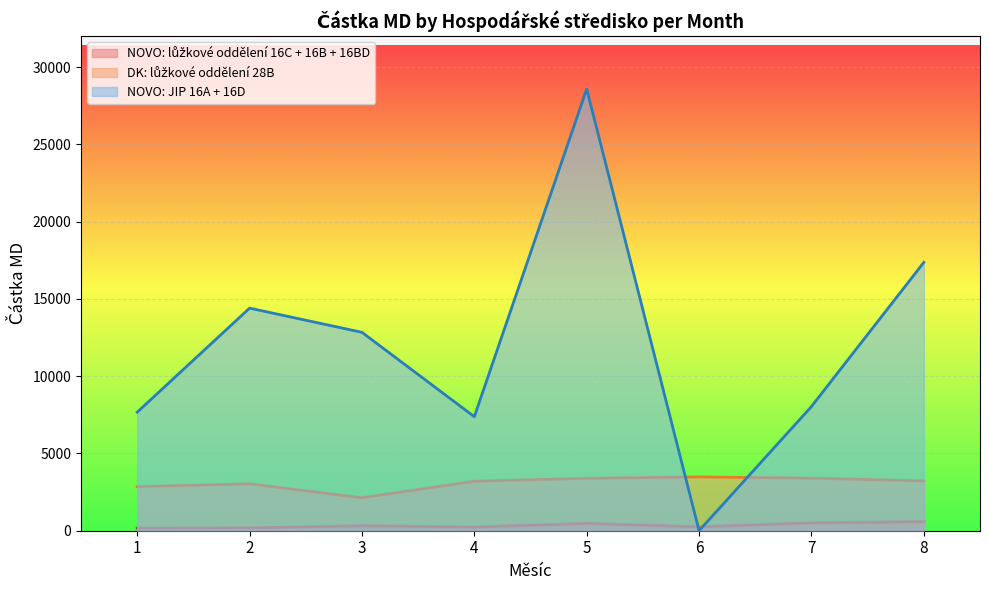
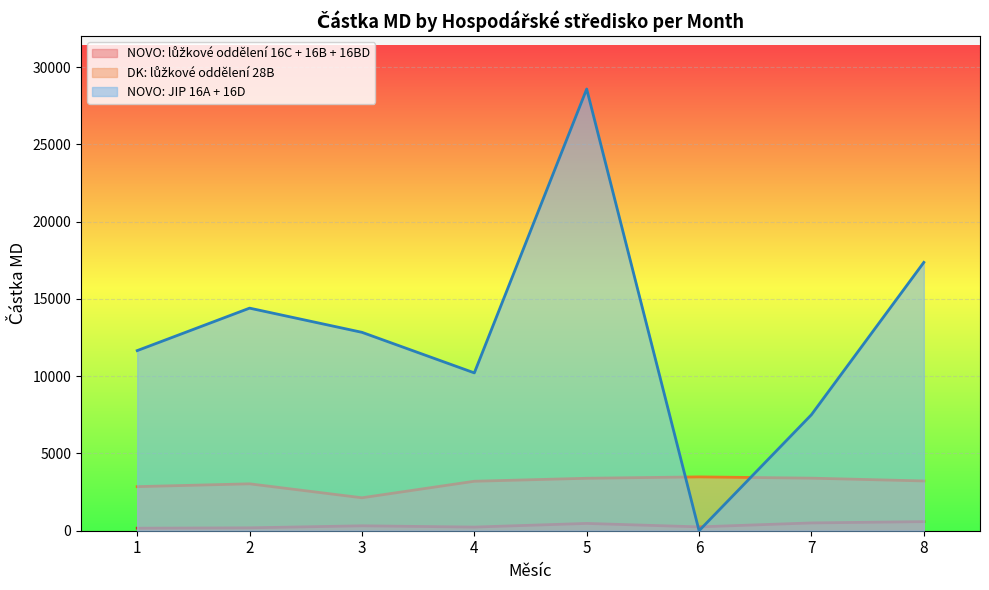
  {
    "NOVO: JIP 16A + 16D": {
-     "1": 7700,
+     "1": 11700,
      "2": 14400,
      "3": 12800,
-     "4": 7400,
+     "4": 10200,
      "5": 28600,
      "6": 0,
-     "7": 8000,
+     "7": 7500,
      "8": 17400
    }
  }
